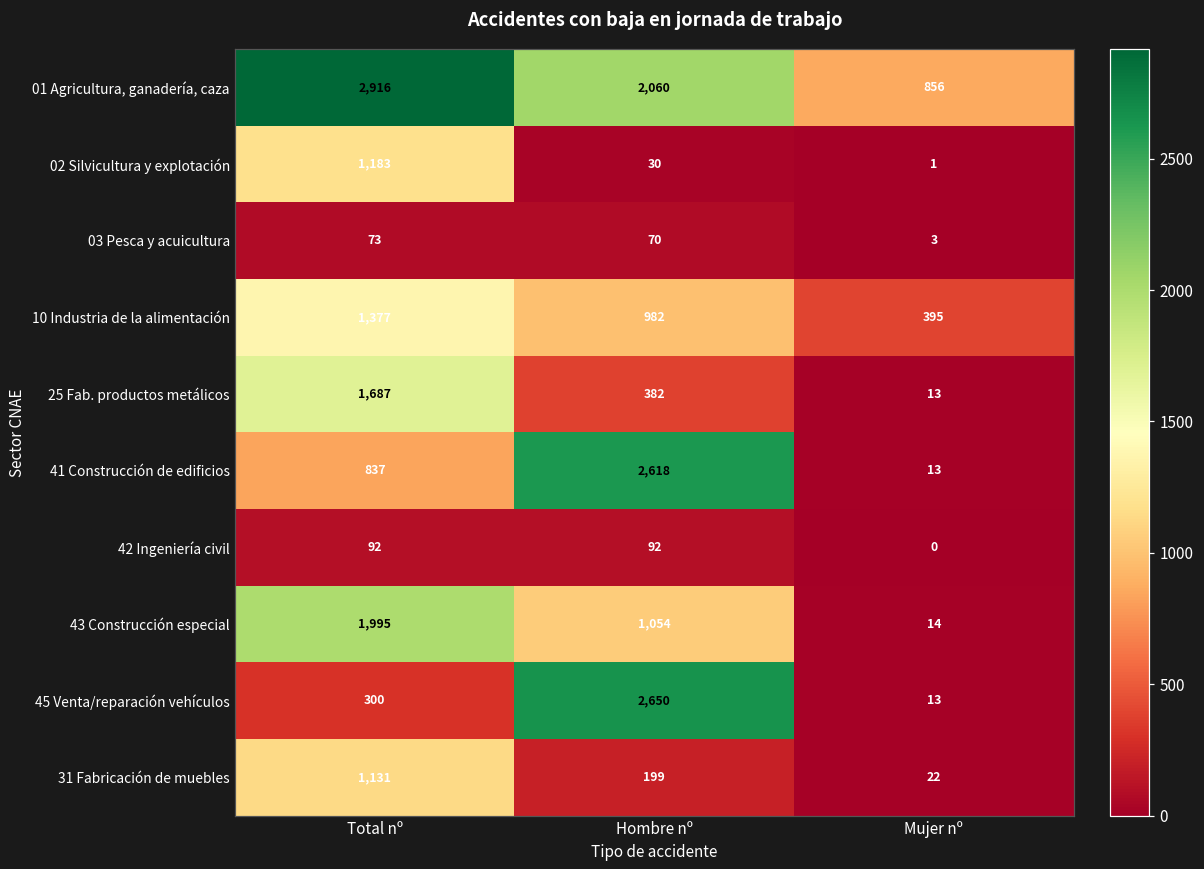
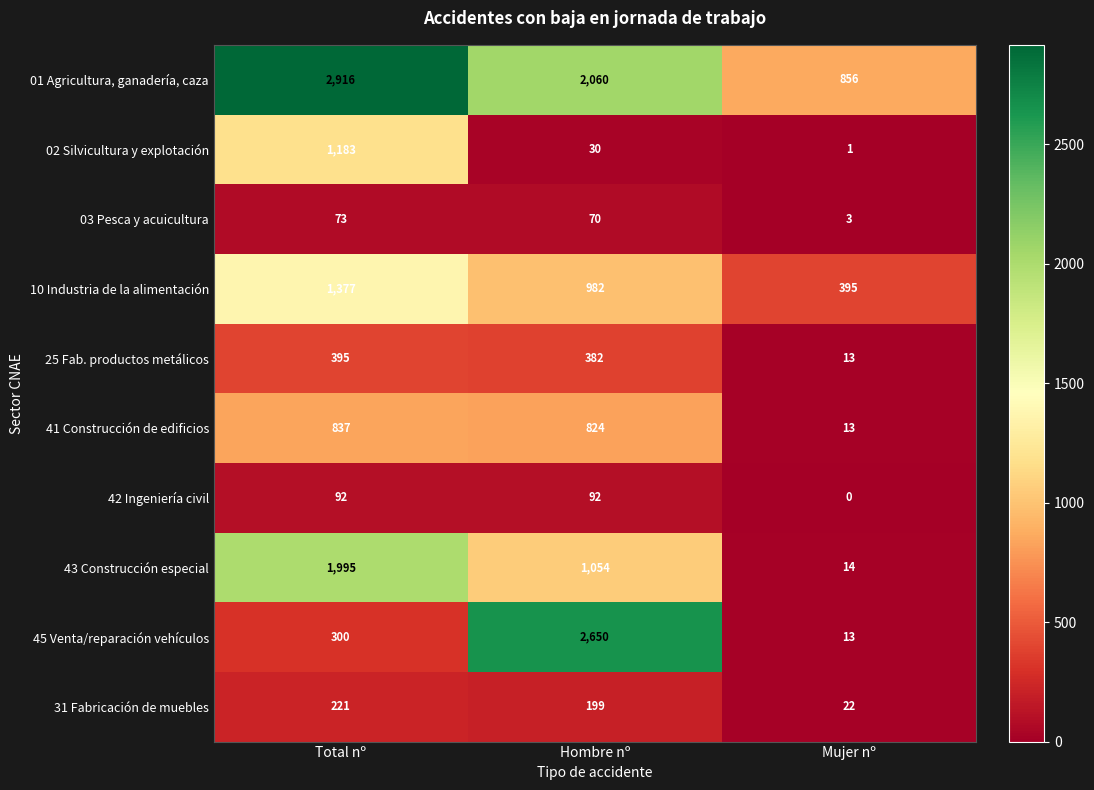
  {
    "01 Agricultura, ganadería, caza": {
      "Total nº": "2,916",
      "Hombre nº": "2,060",
      "Mujer nº": "856"
    },
    "02 Silvicultura y explotación": {
      "Total nº": "1,183",
      "Hombre nº": "30",
      "Mujer nº": "1"
    },
    "03 Pesca y acuicultura": {
      "Total nº": "73",
      "Hombre nº": "70",
      "Mujer nº": "3"
    },
    "10 Industria de la alimentación": {
      "Total nº": "1,377",
      "Hombre nº": "982",
      "Mujer nº": "395"
    },
    "25 Fab. productos metálicos": {
-     "Total nº": "1,687",
+     "Total nº": "395",
      "Hombre nº": "382",
      "Mujer nº": "13"
    },
    "41 Construcción de edificios": {
      "Total nº": "837",
-     "Hombre nº": "2,618",
+     "Hombre nº": "824",
      "Mujer nº": "13"
    },
    "42 Ingeniería civil": {
      "Total nº": "92",
      "Hombre nº": "92",
      "Mujer nº": "0"
    },
    "43 Construcción especial": {
      "Total nº": "1,995",
      "Hombre nº": "1,054",
      "Mujer nº": "14"
    },
    "45 Venta/reparación vehículos": {
      "Total nº": "300",
      "Hombre nº": "2,650",
      "Mujer nº": "13"
    },
    "31 Fabricación de muebles": {
-     "Total nº": "1,131",
+     "Total nº": "221",
      "Hombre nº": "199",
      "Mujer nº": "22"
    }
  }
